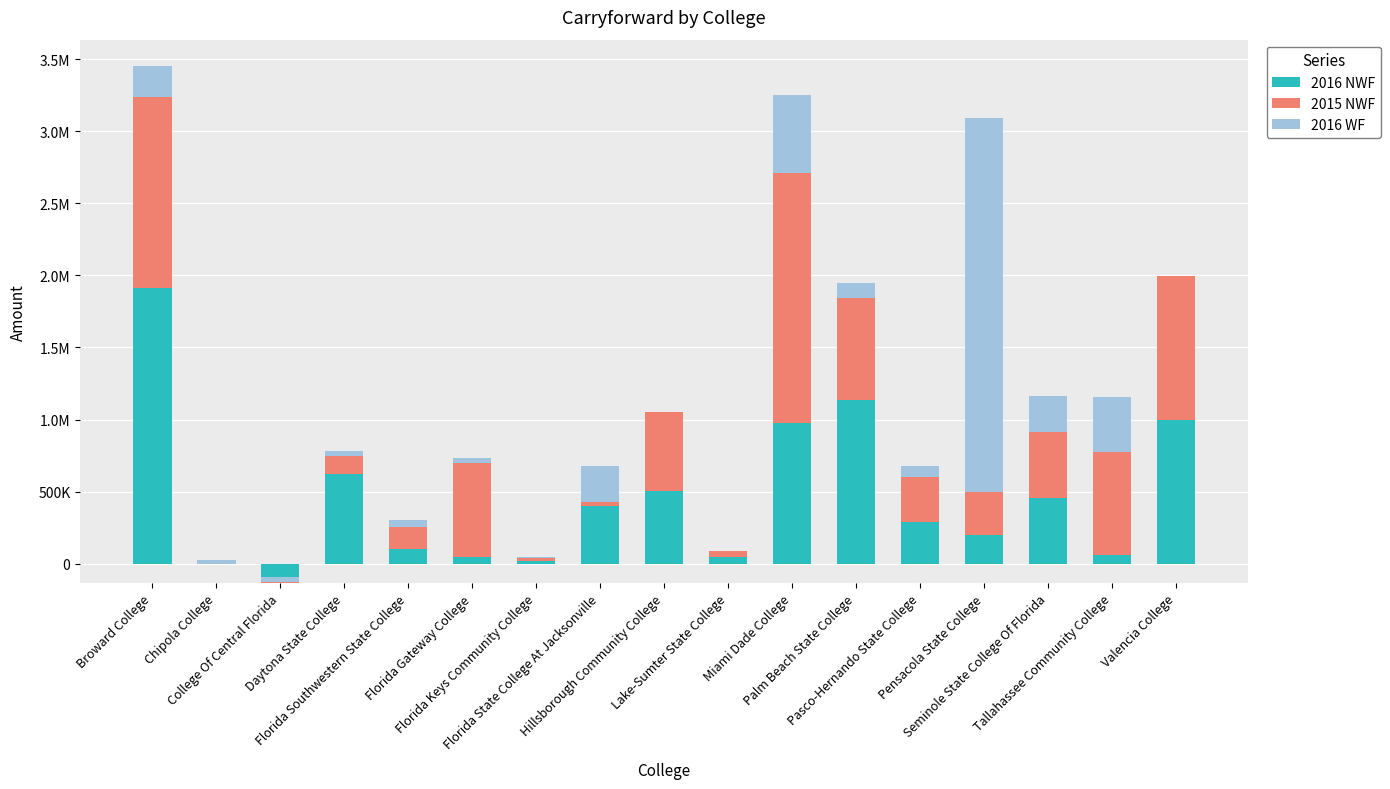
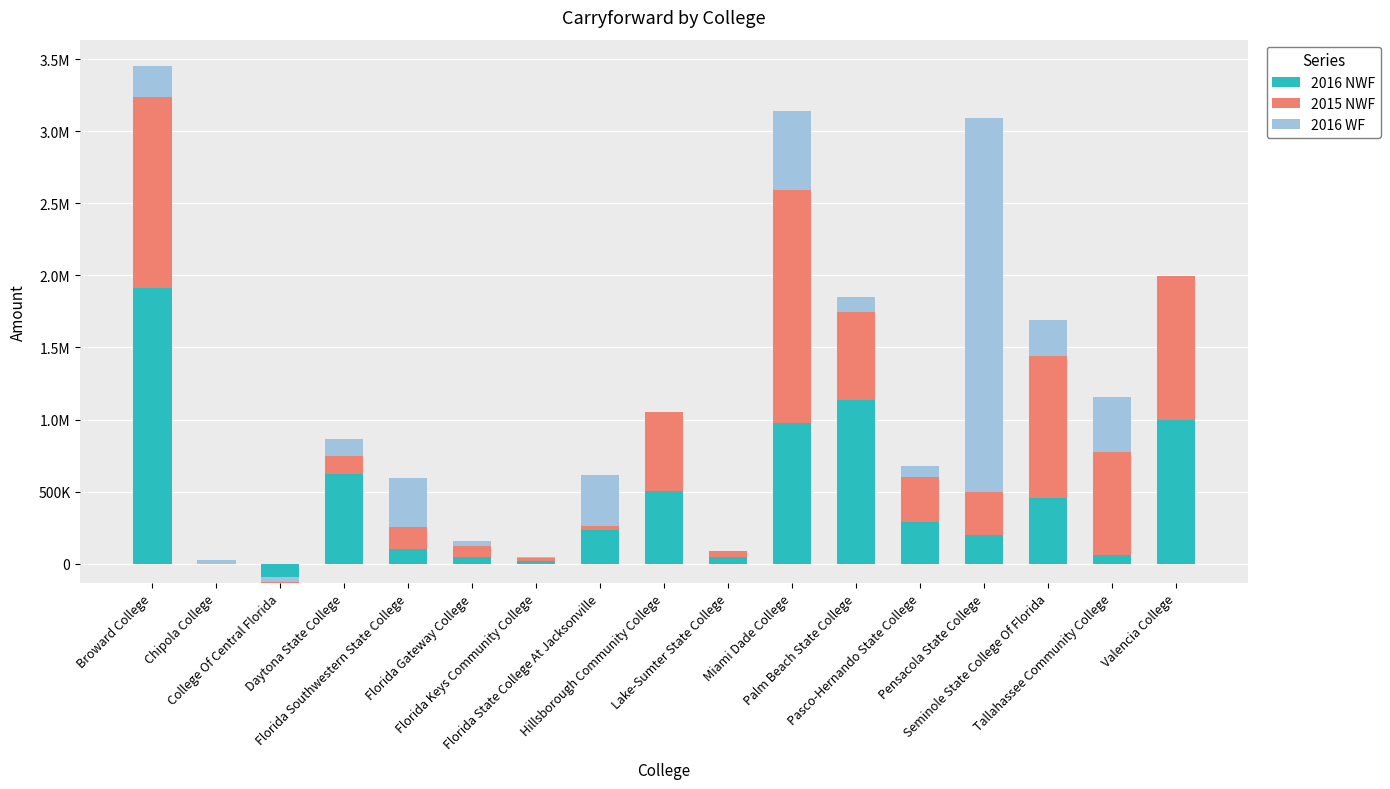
  {
    "2016 NWF": {
      "Broward College": 1910000,
      "Chipola College": 0,
      "College Of Central Florida": -140000,
      "Daytona State College": 620000,
      "Florida Southwestern State College": 100000,
      "Florida Gateway College": 40000,
      "Florida Keys Community College": 20000,
-     "Florida State College At Jacksonville": 400000,
+     "Florida State College At Jacksonville": 240000,
      "Hillsborough Community College": 500000,
      "Lake-Sumter State College": 40000,
      "Miami Dade College": 980000,
      "Palm Beach State College": 1140000,
      "Pasco-Hernando State College": 290000,
      "Pensacola State College": 200000,
      "Seminole State College Of Florida": 460000,
      "Tallahassee Community College": 60000,
      "Valencia College": 990000
    },
    "2015 NWF": {
      "Broward College": 1320000,
      "Chipola College": 0,
      "Daytona State College": 120000,
      "Florida Southwestern State College": 150000,
-     "Florida Gateway College": 660000,
+     "Florida Gateway College": 80000,
      "Florida Keys Community College": 20000,
      "Florida State College At Jacksonville": 30000,
      "Hillsborough Community College": 550000,
      "Lake-Sumter State College": 50000,
-     "Miami Dade College": 1730000,
-     "Palm Beach State College": 710000,
+     "Miami Dade College": 1620000,
+     "Palm Beach State College": 610000,
      "Pasco-Hernando State College": 310000,
      "Pensacola State College": 300000,
-     "Seminole State College Of Florida": 460000,
+     "Seminole State College Of Florida": 980000,
      "Tallahassee Community College": 720000,
      "Valencia College": 1000000
    },
    "2016 WF": {
      "Broward College": 220000,
      "Chipola College": 20000,
-     "Daytona State College": 30000,
-     "Florida Southwestern State College": 50000,
+     "Daytona State College": 120000,
+     "Florida Southwestern State College": 340000,
      "Florida Gateway College": 30000,
-     "Florida State College At Jacksonville": 250000,
+     "Florida State College At Jacksonville": 350000,
      "Hillsborough Community College": 0,
      "Miami Dade College": 540000,
      "Palm Beach State College": 100000,
      "Pasco-Hernando State College": 80000,
      "Pensacola State College": 2590000,
      "Seminole State College Of Florida": 250000,
      "Tallahassee Community College": 380000,
      "Valencia College": 0
    }
  }
